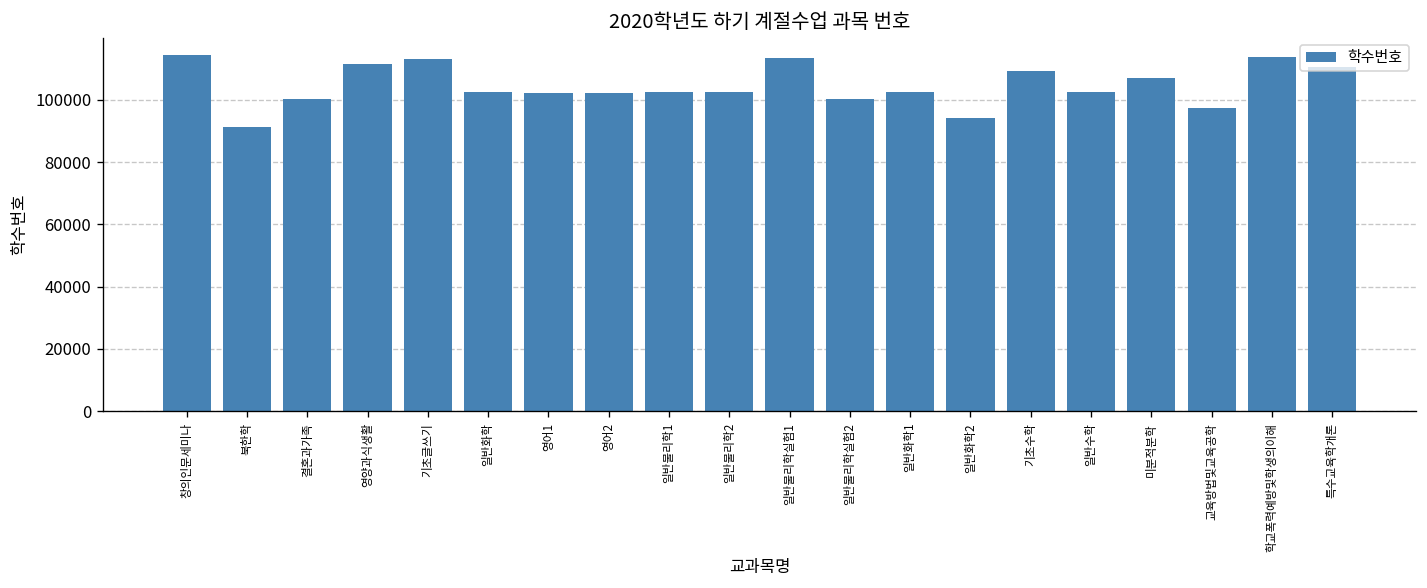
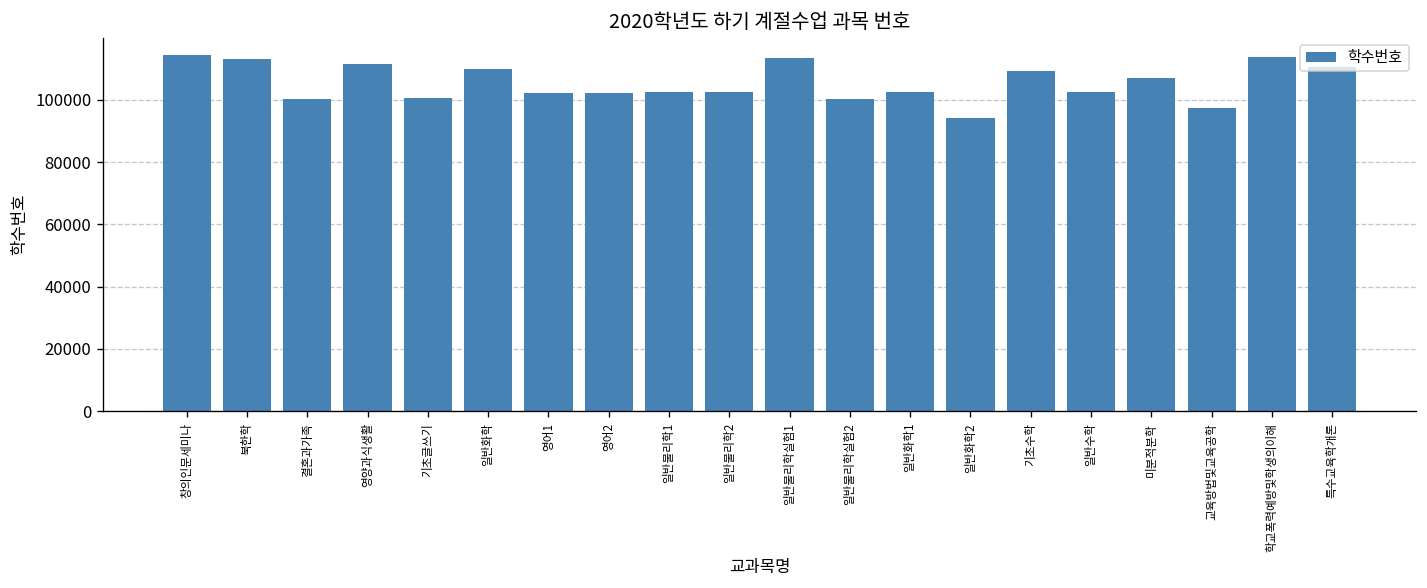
  {
    "창의인문세미나": 114000,
-   "북한학": 91000,
+   "북한학": 113000,
    "결혼과가족": 100000,
    "영양과식생활": 111000,
-   "기초글쓰기": 113000,
-   "일반화학": 103000,
+   "기초글쓰기": 101000,
+   "일반화학": 110000,
    "영어1": 102000,
    "영어2": 102000,
    "일반물리학1": 103000,
    "일반물리학2": 103000,
    "일반물리학실험1": 113000,
    "일반물리학실험2": 100000,
    "일반화학1": 103000,
    "일반화학2": 94000,
    "기초수학": 109000,
    "일반수학": 103000,
    "미분적분학": 107000,
    "교육방법및교육공학": 97000,
    "학교폭력예방및학생의이해": 114000
  }
